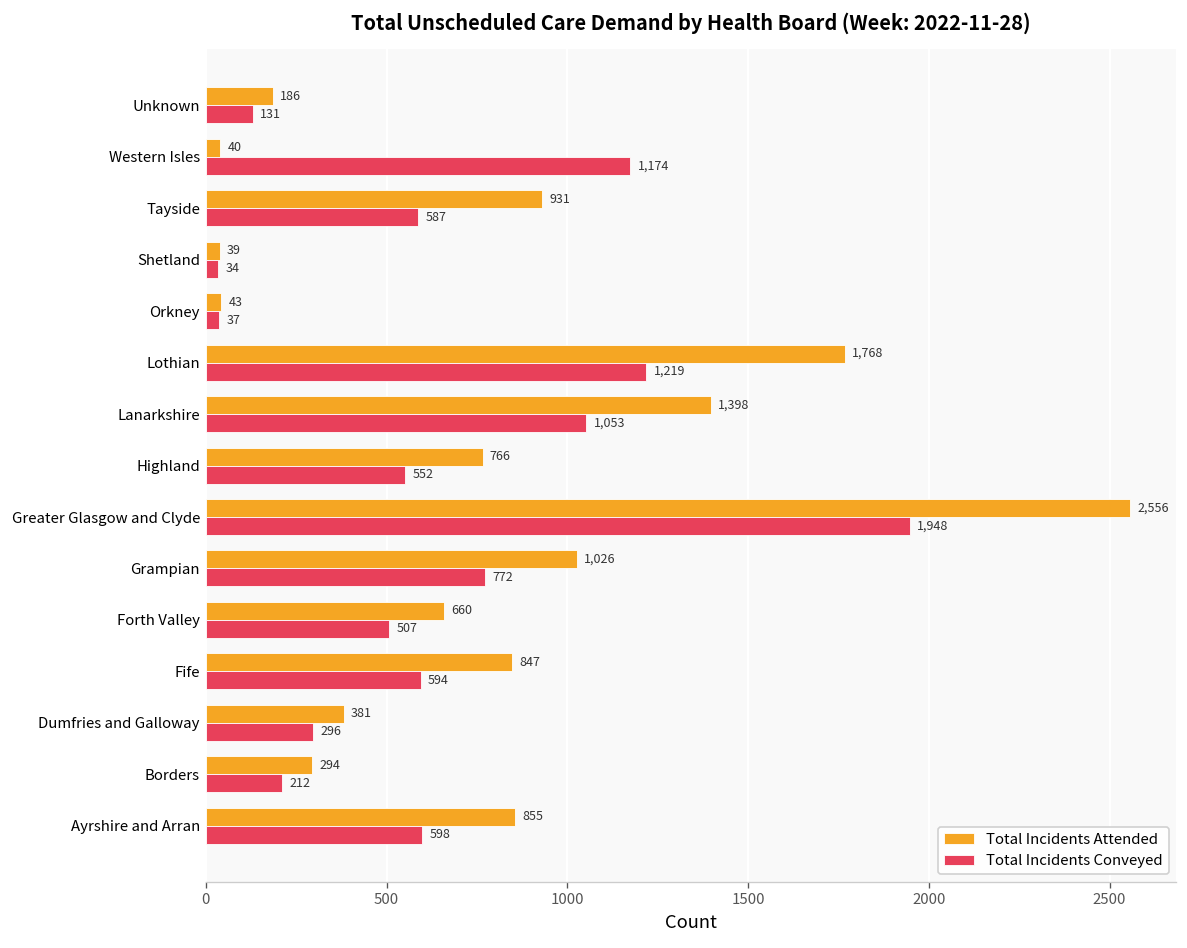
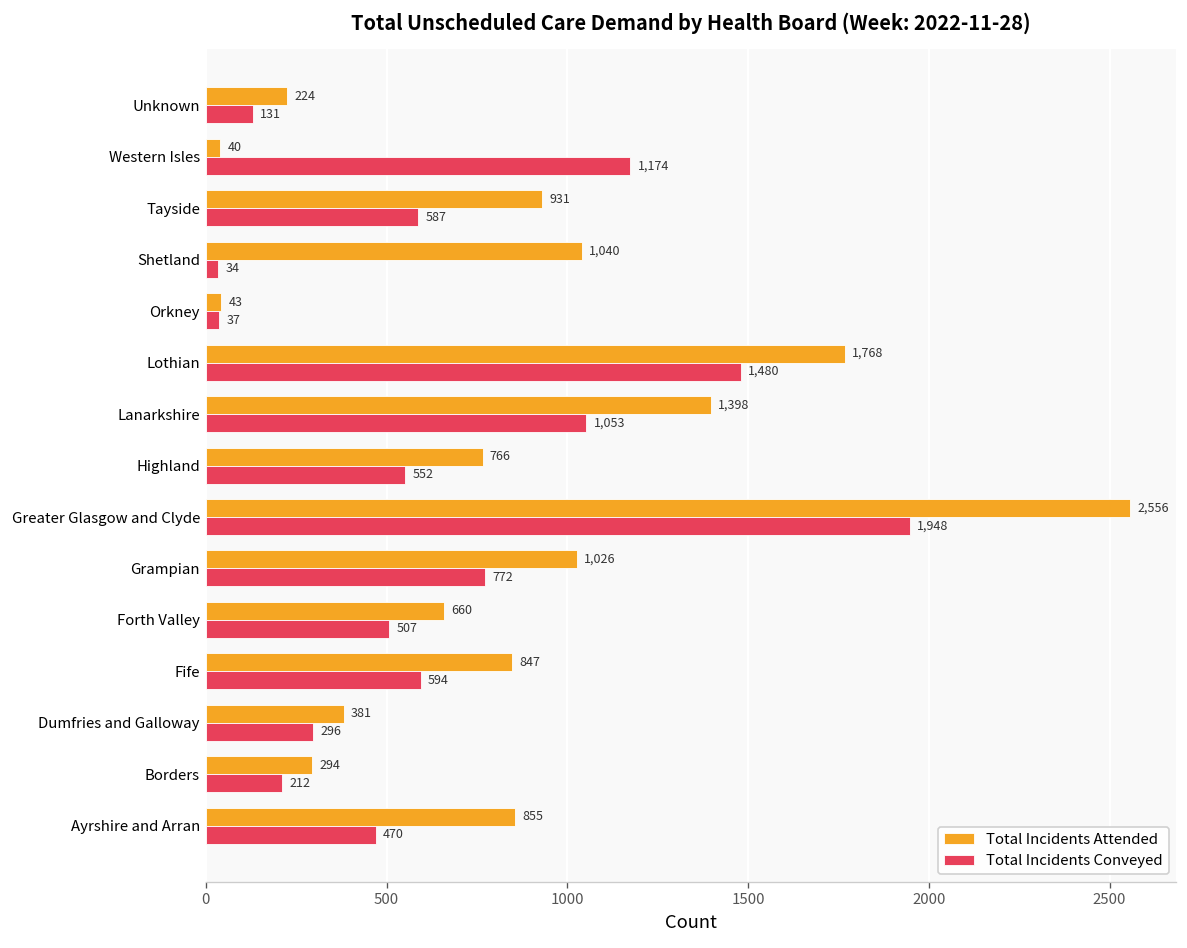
  {
    "Total Incidents Attended": {
-     "Unknown": "186",
+     "Unknown": "224",
      "Western Isles": "40",
      "Tayside": "931",
-     "Shetland": "39",
+     "Shetland": "1,040",
      "Orkney": "43",
      "Lothian": "1,768",
      "Lanarkshire": "1,398",
      "Highland": "766",
      "Greater Glasgow and Clyde": "2,556",
      "Grampian": "1,026",
      "Forth Valley": "660",
      "Fife": "847",
      "Dumfries and Galloway": "381",
      "Borders": "294",
      "Ayrshire and Arran": "855"
    },
    "Total Incidents Conveyed": {
      "Unknown": "131",
      "Western Isles": "1,174",
      "Tayside": "587",
      "Shetland": "34",
      "Orkney": "37",
-     "Lothian": "1,219",
+     "Lothian": "1,480",
      "Lanarkshire": "1,053",
      "Highland": "552",
      "Greater Glasgow and Clyde": "1,948",
      "Grampian": "772",
      "Forth Valley": "507",
      "Fife": "594",
      "Dumfries and Galloway": "296",
      "Borders": "212",
-     "Ayrshire and Arran": "598"
+     "Ayrshire and Arran": "470"
    }
  }
